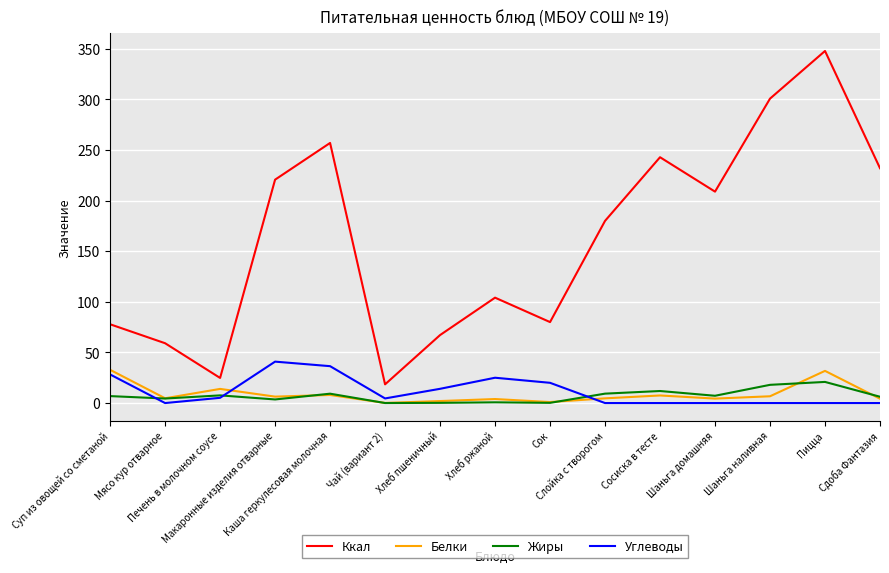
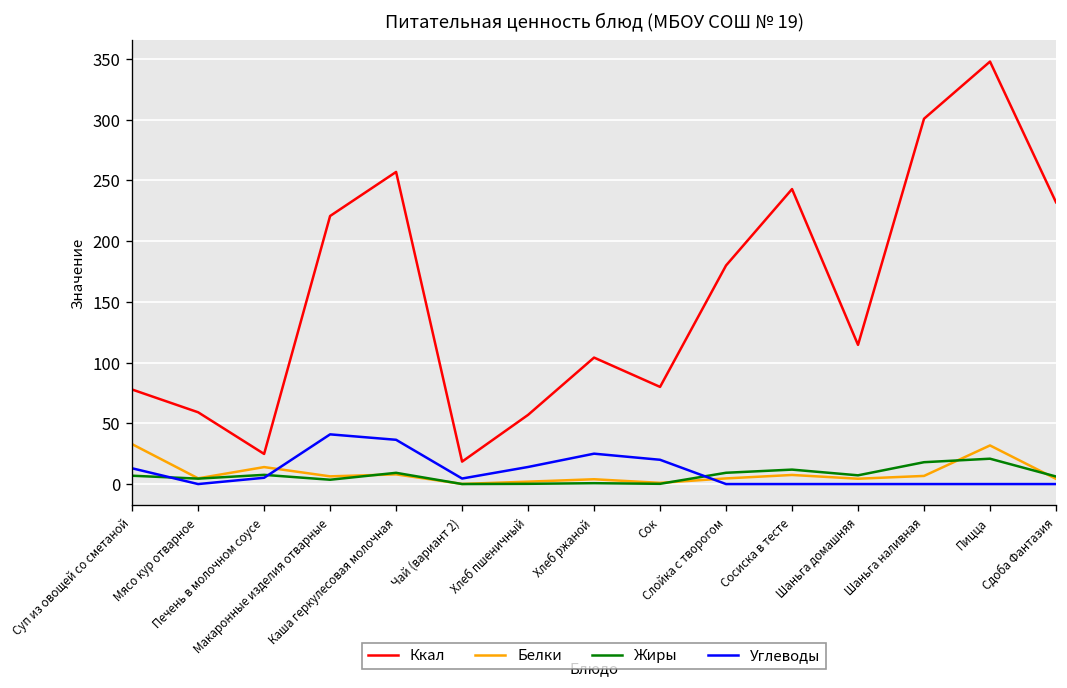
  {
    "Ккал": {
      "Суп из овощей со сметаной": 78,
      "Мясо кур отварное": 59,
      "Печень в молочном соусе": 25,
      "Макаронные изделия отварные": 221,
      "Каша геркулесовая молочная": 257,
      "Чай (вариант 2)": 18,
-     "Хлеб пшеничный": 67,
+     "Хлеб пшеничный": 57,
      "Хлеб ржаной": 104,
      "Сок": 80,
      "Слойка с творогом": 180,
      "Сосиска в тесте": 243,
-     "Шаньга домашняя": 209,
+     "Шаньга домашняя": 115,
      "Шаньга наливная": 301,
      "Пицца": 348,
      "Сдоба Фантазия": 232
    },
    "Белки": {
      "Суп из овощей со сметаной": 33,
      "Печень в молочном соусе": 14,
      "Макаронные изделия отварные": 6,
      "Хлеб ржаной": 4,
      "Слойка с творогом": 5,
      "Сосиска в тесте": 8,
      "Шаньга домашняя": 4,
      "Шаньга наливная": 7,
      "Пицца": 32
    },
    "Жиры": {
      "Суп из овощей со сметаной": 7,
      "Макаронные изделия отварные": 4,
      "Хлеб ржаной": 1,
      "Слойка с творогом": 9,
      "Сосиска в тесте": 12,
      "Шаньга домашняя": 7,
      "Шаньга наливная": 18,
      "Пицца": 21
    },
    "Углеводы": {
-     "Суп из овощей со сметаной": 28,
+     "Суп из овощей со сметаной": 13,
      "Мясо кур отварное": 0,
      "Макаронные изделия отварные": 41,
      "Каша геркулесовая молочная": 36,
      "Чай (вариант 2)": 5,
      "Хлеб пшеничный": 14,
      "Хлеб ржаной": 25,
      "Сок": 20,
      "Слойка с творогом": 0,
      "Сосиска в тесте": 0,
      "Шаньга домашняя": 0,
      "Шаньга наливная": 0,
      "Пицца": 0,
      "Сдоба Фантазия": 0
    }
  }
